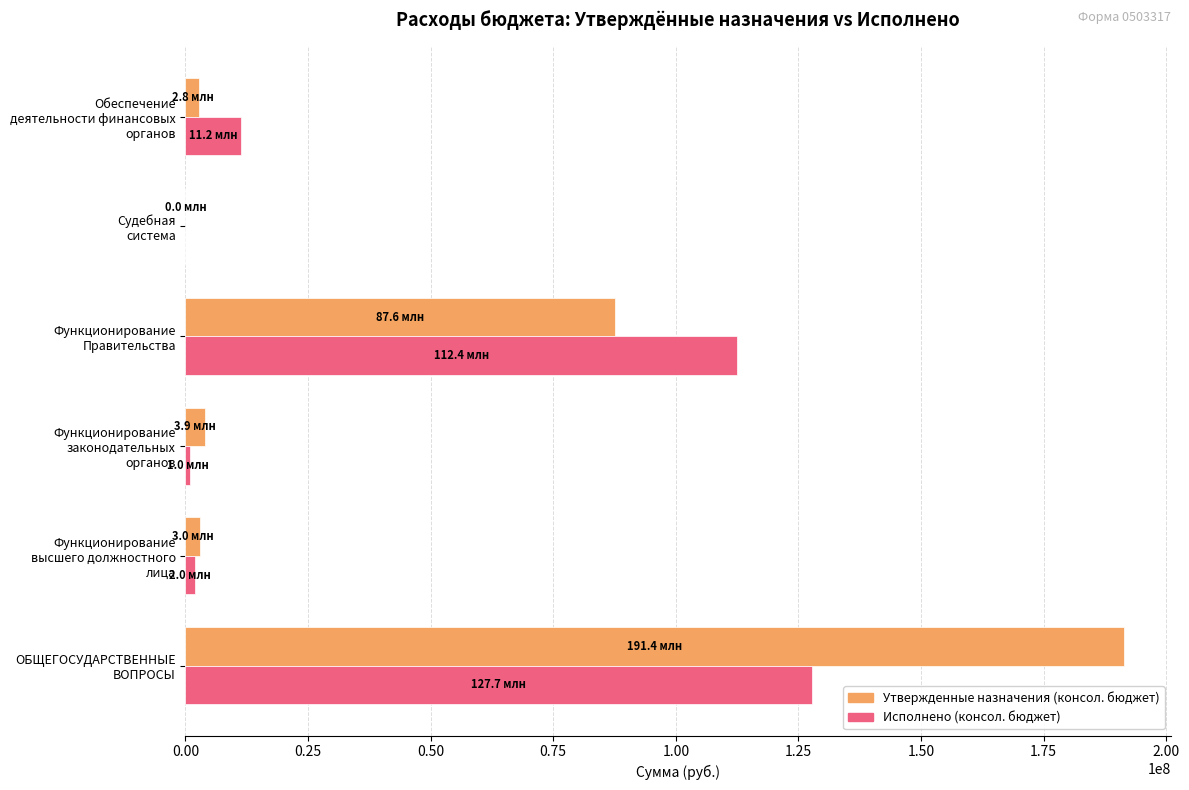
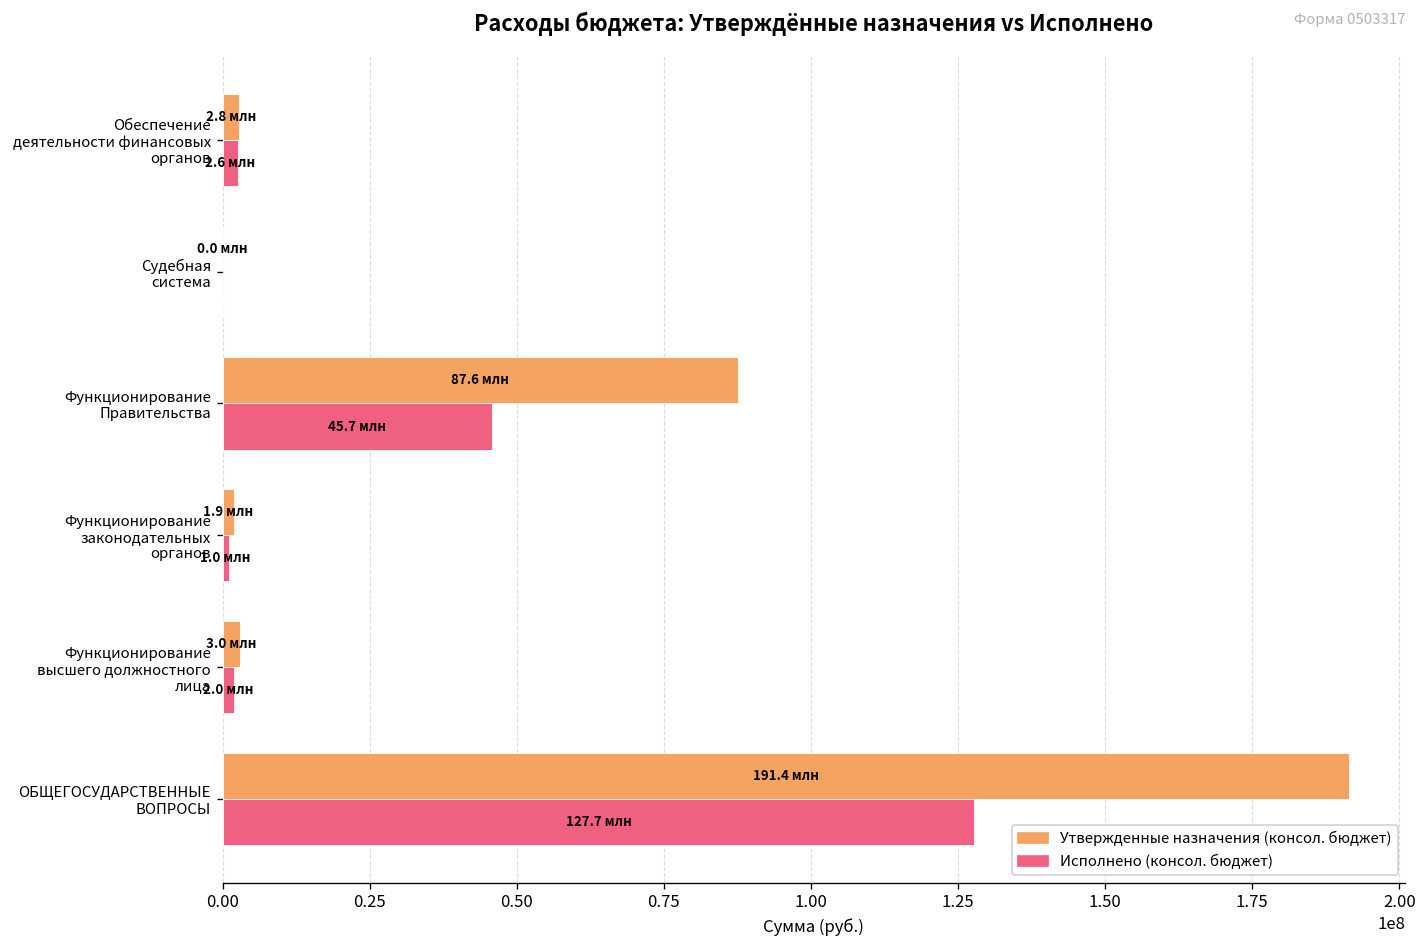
  {
    "Утвержденные назначения (консол. бюджет)": {
-     "Функционирование законодательных органов": 3.9
+     "Функционирование законодательных органов": 1.9
    },
    "Исполнено (консол. бюджет)": {
-     "Обеспечение деятельности финансовых органов": 11.2,
-     "Функционирование Правительства": 112.4
+     "Обеспечение деятельности финансовых органов": 2.6,
+     "Функционирование Правительства": 45.7
    }
  }
